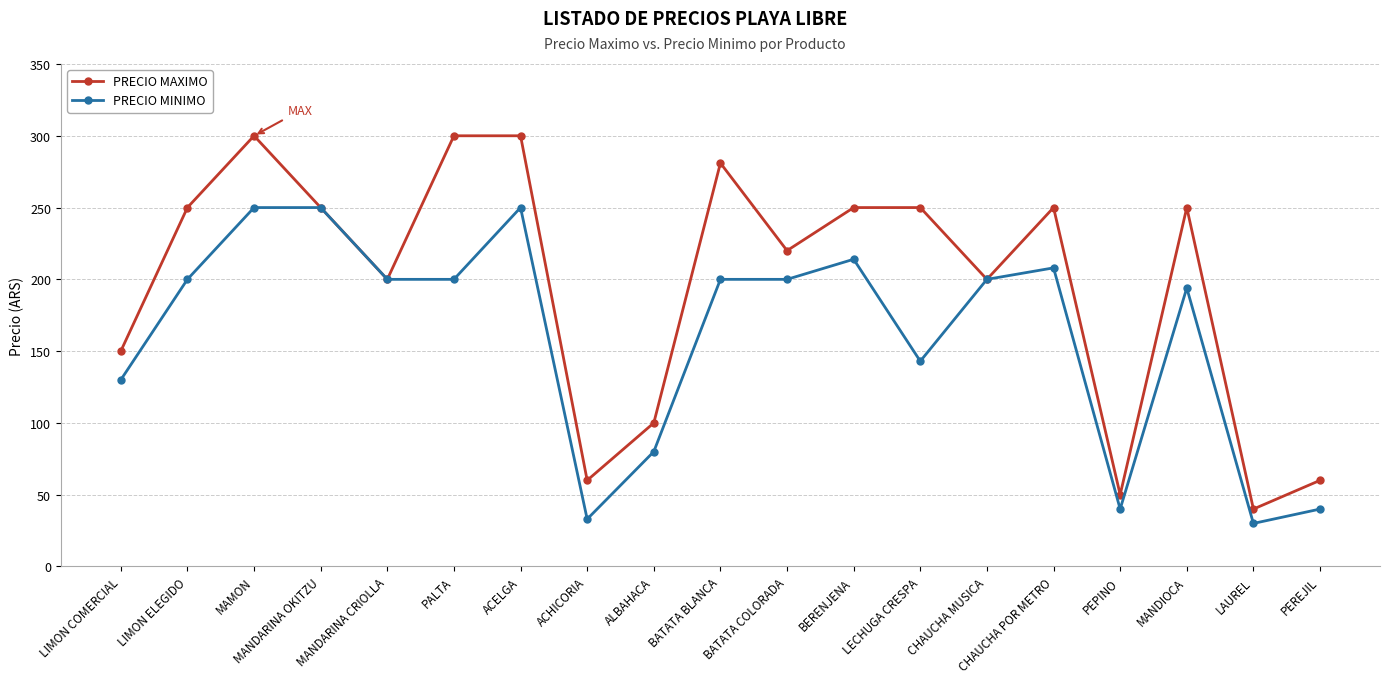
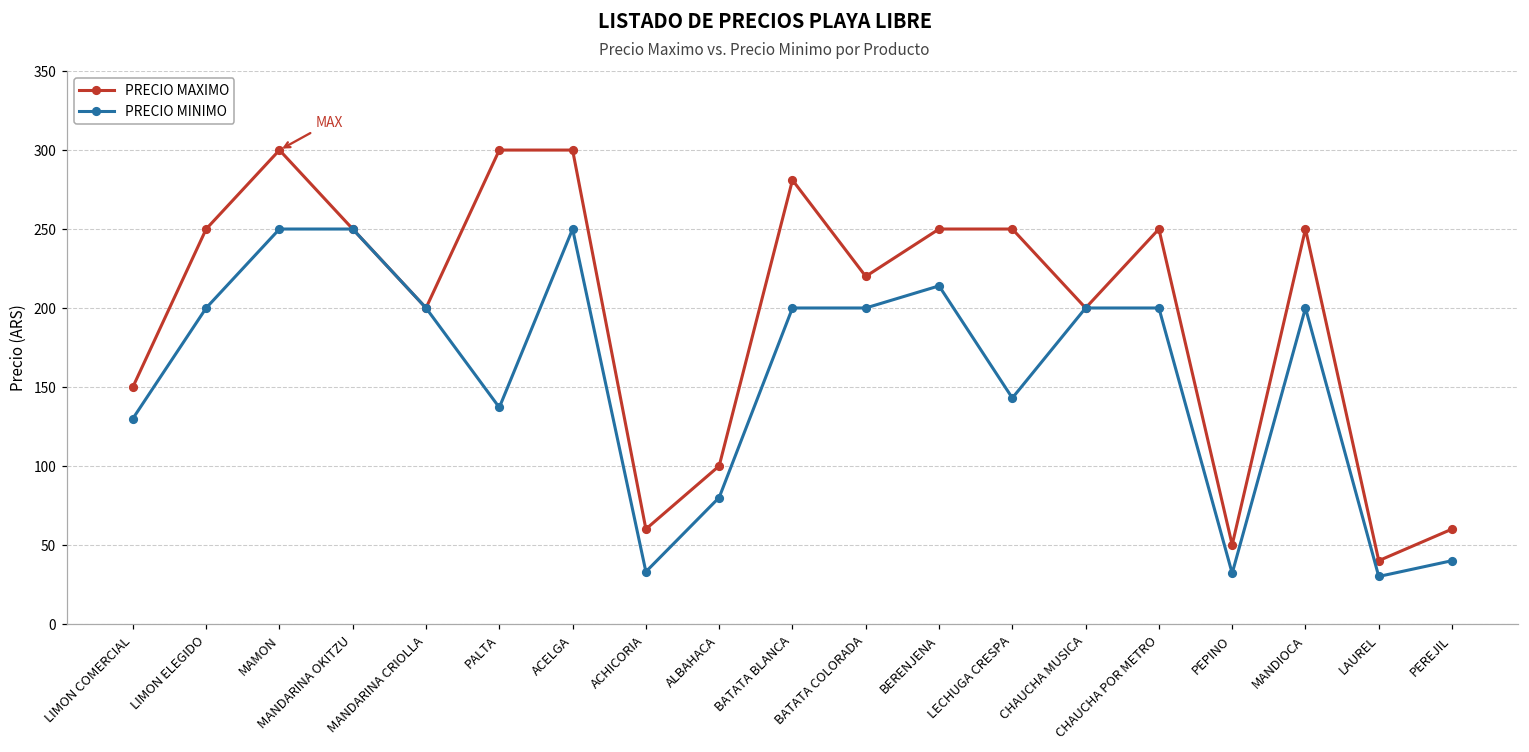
  {
    "PRECIO MAXIMO": {
      "LIMON COMERCIAL": 150,
      "LIMON ELEGIDO": 250,
      "MAMON": 300,
      "PALTA": 300,
      "ACELGA": 300,
      "ACHICORIA": 60,
      "ALBAHACA": 100,
      "BATATA BLANCA": 281,
      "BATATA COLORADA": 220,
      "BERENJENA": 250,
      "LECHUGA CRESPA": 250,
      "CHAUCHA POR METRO": 250,
      "PEPINO": 50,
      "MANDIOCA": 250,
      "LAUREL": 40,
      "PEREJIL": 60
    },
    "PRECIO MINIMO": {
      "LIMON COMERCIAL": 130,
      "LIMON ELEGIDO": 200,
      "MAMON": 250,
-     "PALTA": 200,
+     "PALTA": 137,
      "ACELGA": 250,
      "ACHICORIA": 33,
      "ALBAHACA": 80,
      "BATATA BLANCA": 200,
      "BATATA COLORADA": 200,
      "BERENJENA": 214,
      "LECHUGA CRESPA": 143,
-     "CHAUCHA POR METRO": 208,
-     "PEPINO": 40,
-     "MANDIOCA": 194,
+     "CHAUCHA POR METRO": 200,
+     "PEPINO": 32,
+     "MANDIOCA": 200,
      "LAUREL": 30,
      "PEREJIL": 40
    }
  }
